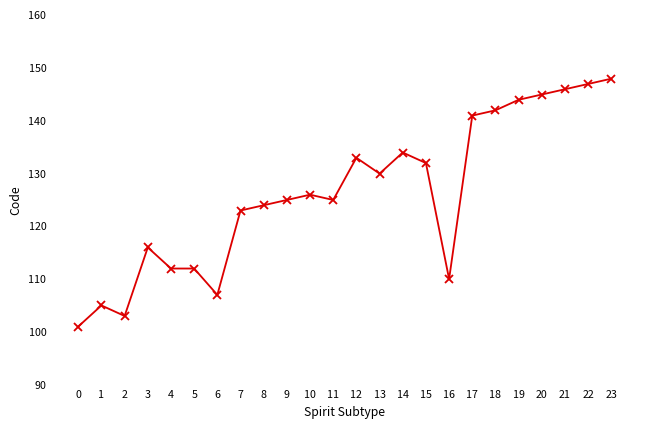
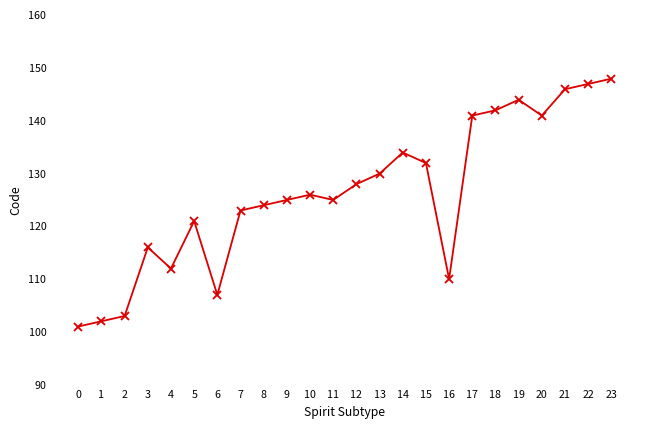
  {
    "0": 101,
-   "1": 105,
+   "1": 102,
    "2": 103,
    "3": 116,
    "4": 112,
-   "5": 112,
+   "5": 121,
    "6": 107,
    "7": 123,
    "8": 124,
    "9": 125,
    "10": 126,
    "11": 125,
-   "12": 133,
+   "12": 128,
    "13": 130,
    "14": 134,
    "15": 132,
    "16": 110,
    "17": 141,
    "18": 142,
    "19": 144,
-   "20": 145,
+   "20": 141,
    "21": 146,
    "22": 147,
    "23": 148
  }
